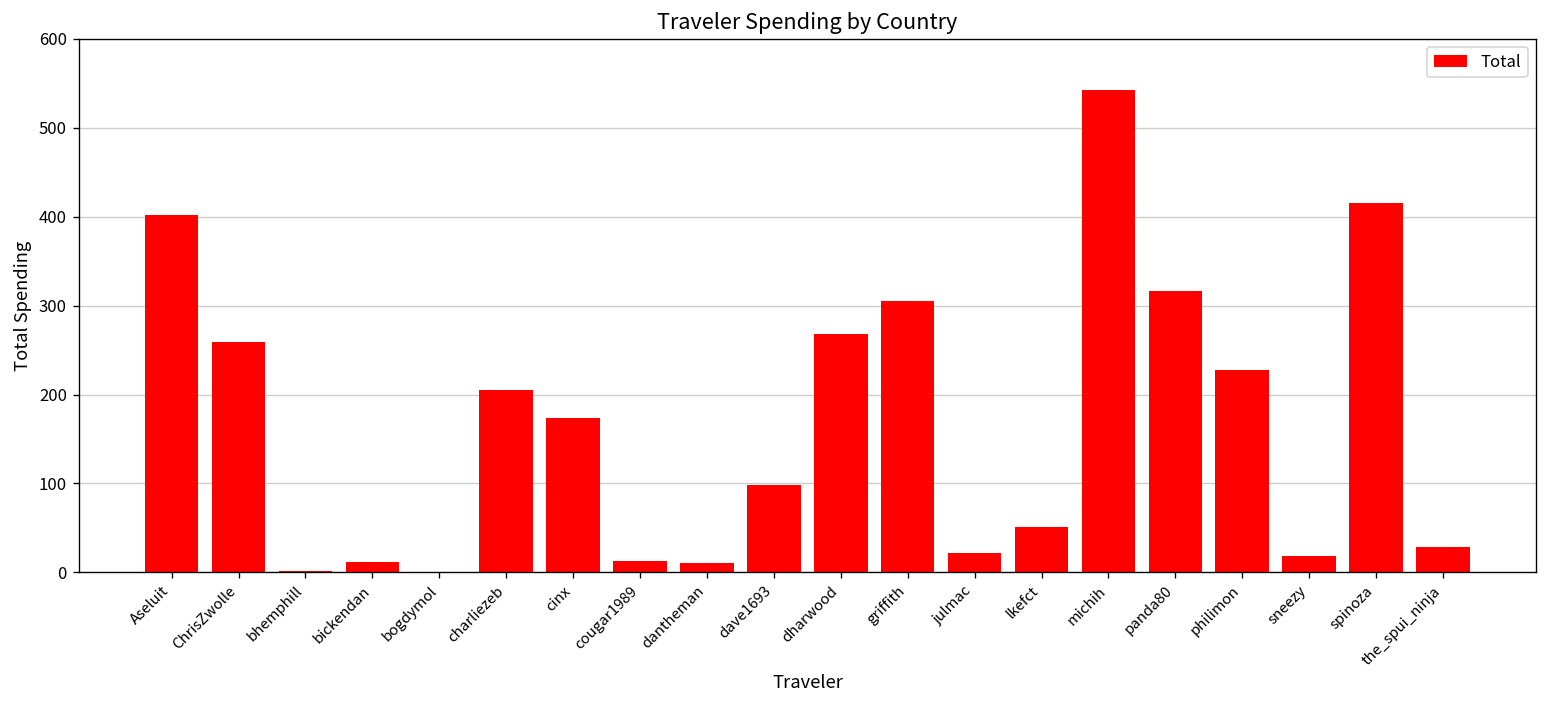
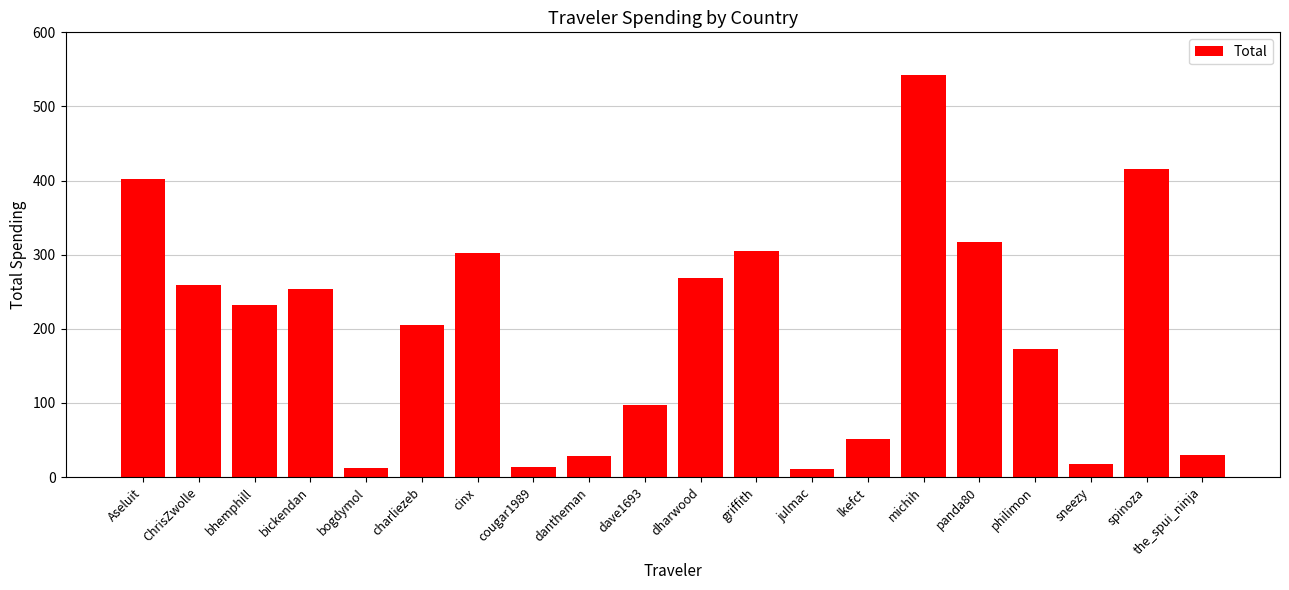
  {
    "Aseluit": 400,
    "ChrisZwolle": 260,
-   "bhemphill": 0,
-   "bickendan": 10,
-   "bogdymol": 0,
+   "bhemphill": 230,
+   "bickendan": 250,
+   "bogdymol": 10,
    "charliezeb": 210,
-   "cinx": 170,
+   "cinx": 300,
    "cougar1989": 10,
-   "dantheman": 10,
+   "dantheman": 30,
    "dave1693": 100,
    "dharwood": 270,
    "griffith": 310,
-   "julmac": 20,
+   "julmac": 10,
    "lkefct": 50,
    "michih": 540,
    "panda80": 320,
-   "philimon": 230,
+   "philimon": 170,
    "sneezy": 20,
    "spinoza": 420,
    "the_spui_ninja": 30
  }
